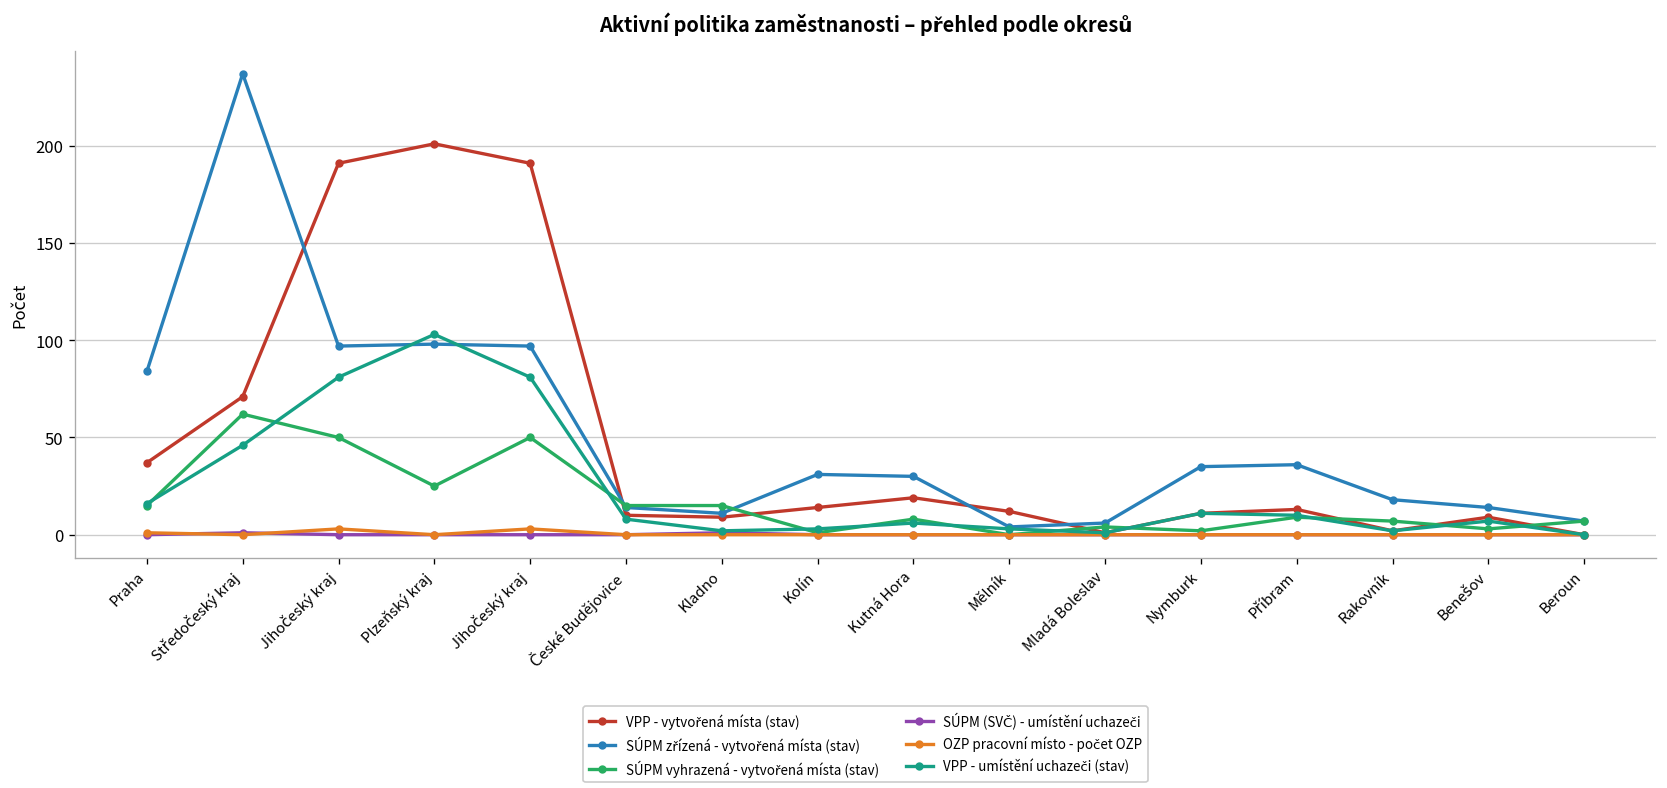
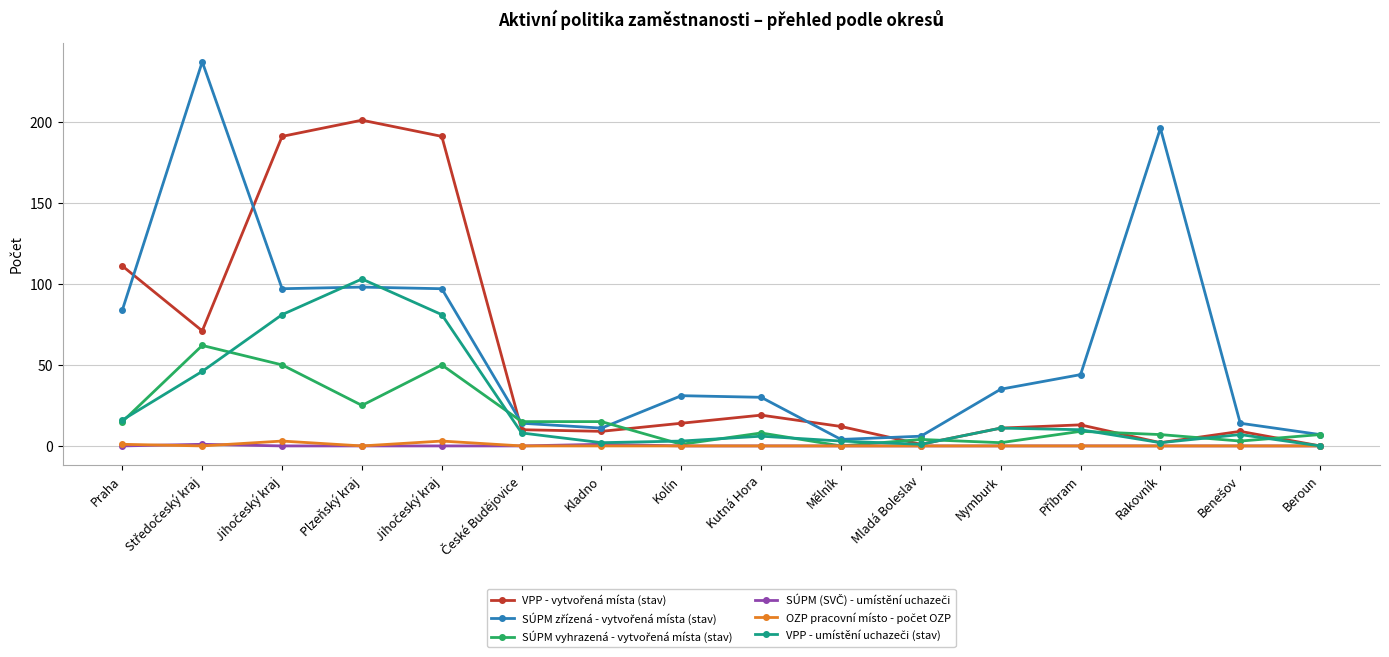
  {
    "VPP - vytvořená místa (stav)": {
-     "Praha": 37,
+     "Praha": 111,
      "Středočeský kraj": 71,
      "Plzeňský kraj": 201,
      "České Budějovice": 10,
      "Kladno": 9,
      "Kolín": 14,
      "Kutná Hora": 19,
      "Mělník": 12,
      "Příbram": 13,
      "Benešov": 9
    },
    "SÚPM zřízená - vytvořená místa (stav)": {
      "Praha": 84,
      "Středočeský kraj": 237,
      "Plzeňský kraj": 98,
      "Kladno": 11,
      "Kolín": 31,
      "Kutná Hora": 30,
      "Mladá Boleslav": 6,
      "Nymburk": 35,
-     "Příbram": 36,
-     "Rakovník": 18,
+     "Příbram": 44,
+     "Rakovník": 196,
      "Benešov": 14
    }
  }
